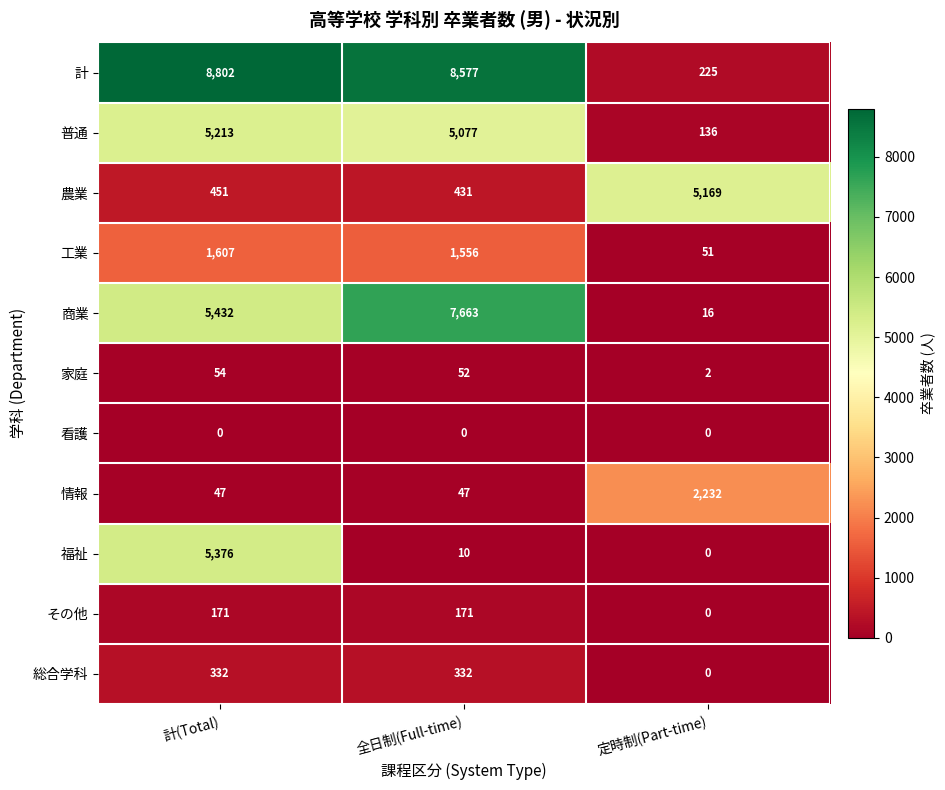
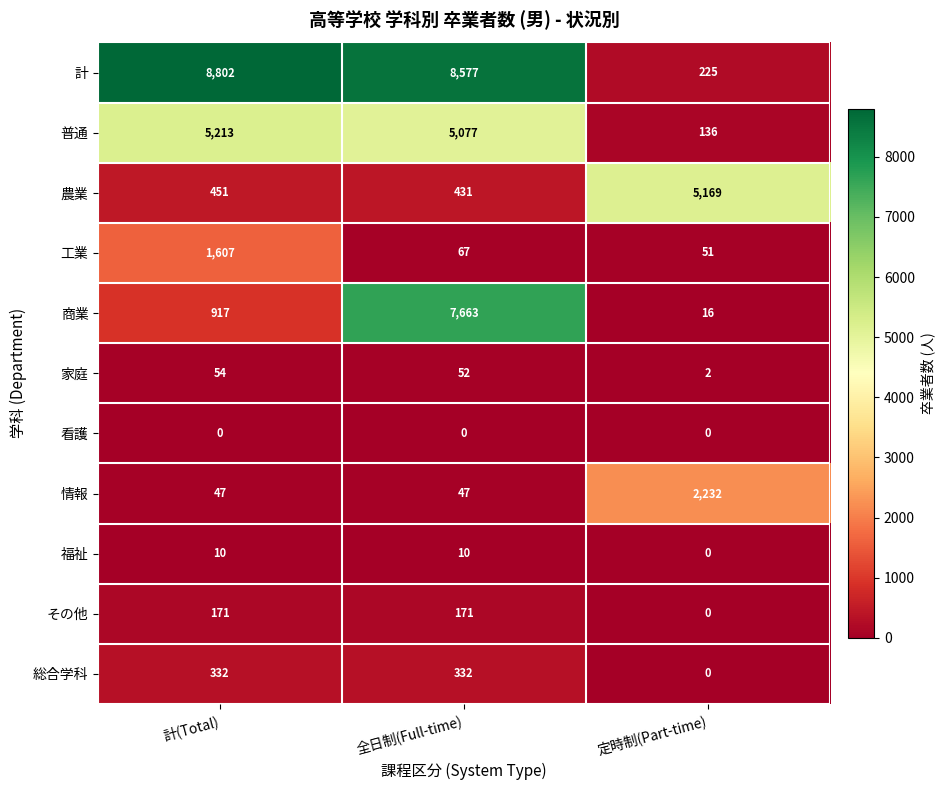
  {
    "計": {
      "計(Total)": "8,802",
      "全日制(Full-time)": "8,577",
      "定時制(Part-time)": "225"
    },
    "普通": {
      "計(Total)": "5,213",
      "全日制(Full-time)": "5,077",
      "定時制(Part-time)": "136"
    },
    "農業": {
      "計(Total)": "451",
      "全日制(Full-time)": "431",
      "定時制(Part-time)": "5,169"
    },
    "工業": {
      "計(Total)": "1,607",
-     "全日制(Full-time)": "1,556",
+     "全日制(Full-time)": "67",
      "定時制(Part-time)": "51"
    },
    "商業": {
-     "計(Total)": "5,432",
+     "計(Total)": "917",
      "全日制(Full-time)": "7,663",
      "定時制(Part-time)": "16"
    },
    "家庭": {
      "計(Total)": "54",
      "全日制(Full-time)": "52",
      "定時制(Part-time)": "2"
    },
    "看護": {
      "計(Total)": "0",
      "全日制(Full-time)": "0",
      "定時制(Part-time)": "0"
    },
    "情報": {
      "計(Total)": "47",
      "全日制(Full-time)": "47",
      "定時制(Part-time)": "2,232"
    },
    "福祉": {
-     "計(Total)": "5,376",
+     "計(Total)": "10",
      "全日制(Full-time)": "10",
      "定時制(Part-time)": "0"
    },
    "その他": {
      "計(Total)": "171",
      "全日制(Full-time)": "171",
      "定時制(Part-time)": "0"
    },
    "総合学科": {
      "計(Total)": "332",
      "全日制(Full-time)": "332",
      "定時制(Part-time)": "0"
    }
  }
